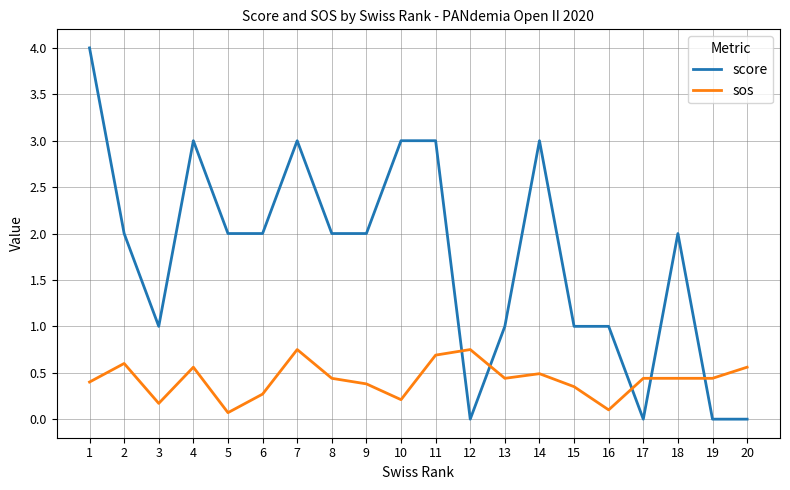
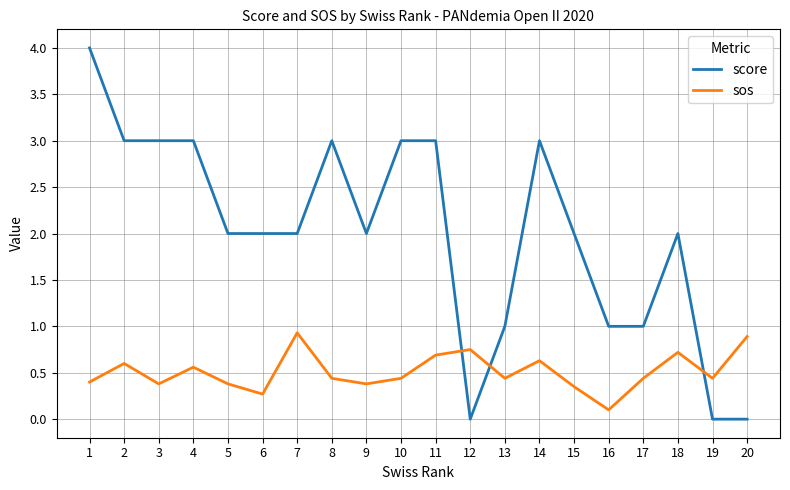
  {
    "score": {
      "1": 4,
-     "2": 2,
-     "3": 1,
+     "2": 3,
+     "3": 3,
      "4": 3,
      "5": 2,
      "6": 2,
-     "7": 3,
-     "8": 2,
+     "7": 2,
+     "8": 3,
      "9": 2,
      "10": 3,
      "11": 3,
      "12": 0,
      "13": 1,
      "14": 3,
-     "15": 1,
+     "15": 2,
      "16": 1,
-     "17": 0,
+     "17": 1,
      "18": 2,
      "19": 0,
      "20": 0
    },
    "sos": {
      "1": 0.4,
      "2": 0.6,
-     "3": 0.2,
+     "3": 0.4,
      "4": 0.6,
-     "5": 0.1,
+     "5": 0.4,
      "6": 0.3,
-     "7": 0.8,
+     "7": 0.9,
      "8": 0.4,
      "9": 0.4,
-     "10": 0.2,
+     "10": 0.4,
      "11": 0.7,
      "12": 0.8,
      "13": 0.4,
-     "14": 0.5,
+     "14": 0.6,
      "15": 0.4,
      "16": 0.1,
      "17": 0.4,
-     "18": 0.4,
+     "18": 0.7,
      "19": 0.4,
-     "20": 0.6
+     "20": 0.9
    }
  }
